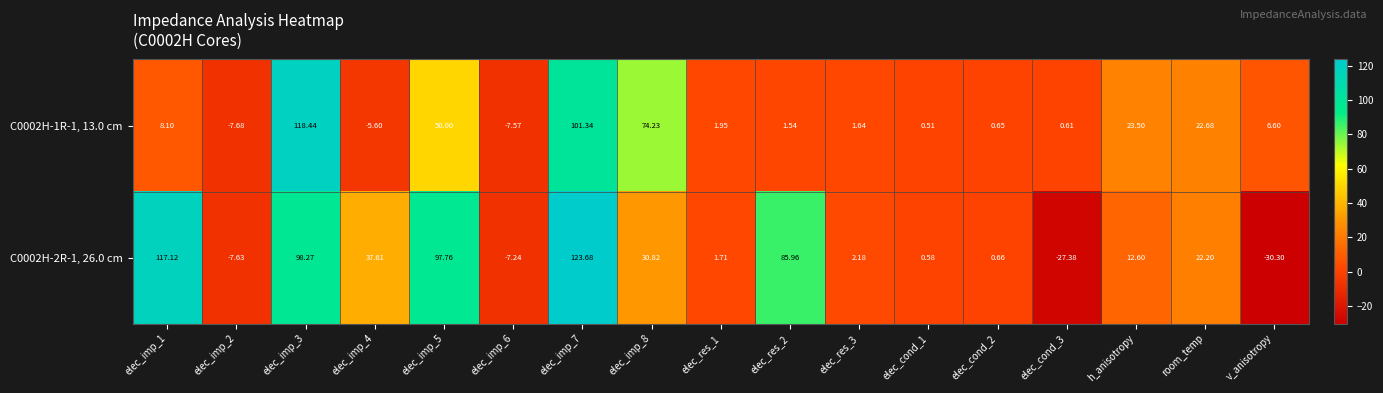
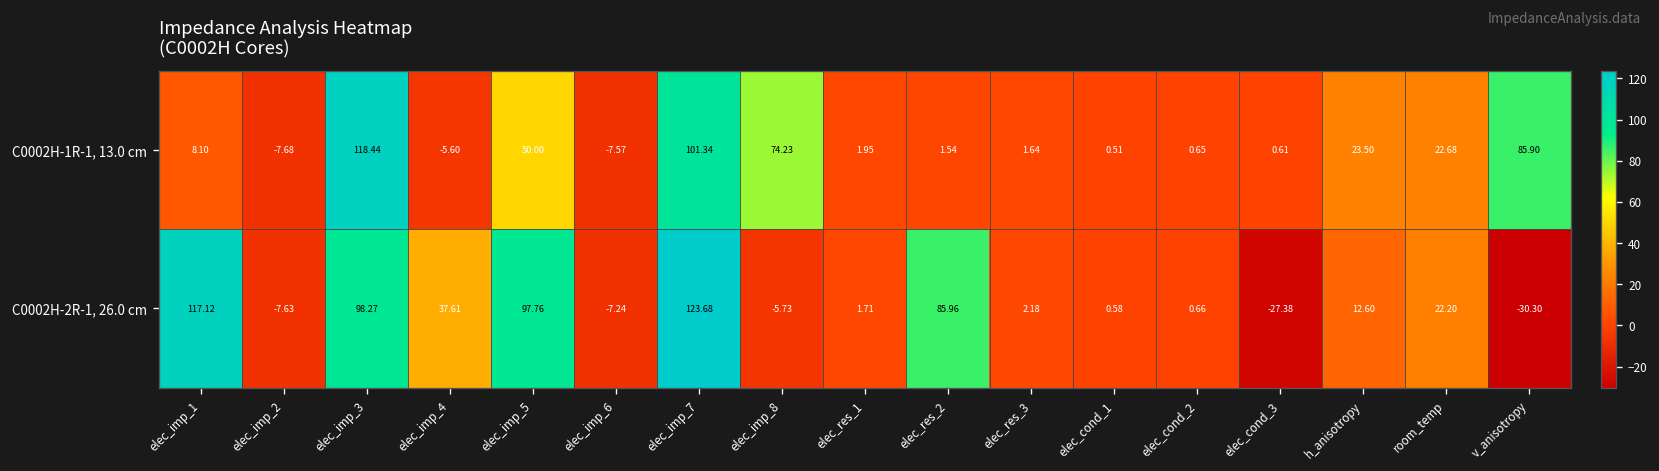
  {
    "C0002H-1R-1, 13.0 cm": {
      "elec_imp_1": 8.10,
      "elec_imp_2": -7.68,
      "elec_imp_3": 118.44,
      "elec_imp_4": -5.60,
      "elec_imp_5": 50.00,
      "elec_imp_6": -7.57,
      "elec_imp_7": 101.34,
      "elec_imp_8": 74.23,
      "elec_res_1": 1.95,
      "elec_res_2": 1.54,
      "elec_res_3": 1.64,
      "elec_cond_1": 0.51,
      "elec_cond_2": 0.65,
      "elec_cond_3": 0.61,
      "h_anisotropy": 23.50,
      "room_temp": 22.68,
-     "v_anisotropy": 6.60
+     "v_anisotropy": 85.90
    },
    "C0002H-2R-1, 26.0 cm": {
      "elec_imp_1": 117.12,
      "elec_imp_2": -7.63,
      "elec_imp_3": 98.27,
      "elec_imp_4": 37.61,
      "elec_imp_5": 97.76,
      "elec_imp_6": -7.24,
      "elec_imp_7": 123.68,
-     "elec_imp_8": 30.82,
+     "elec_imp_8": -5.73,
      "elec_res_1": 1.71,
      "elec_res_2": 85.96,
      "elec_res_3": 2.18,
      "elec_cond_1": 0.58,
      "elec_cond_2": 0.66,
      "elec_cond_3": -27.38,
      "h_anisotropy": 12.60,
      "room_temp": 22.20,
      "v_anisotropy": -30.30
    }
  }
